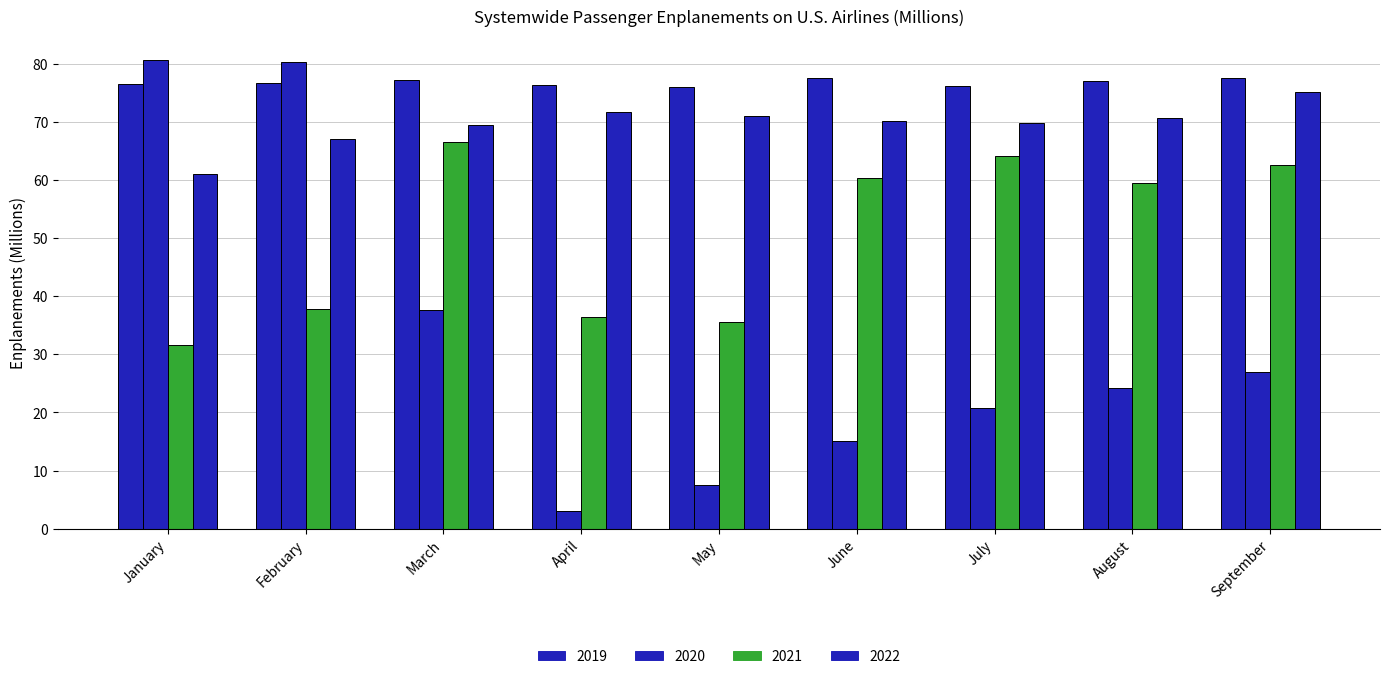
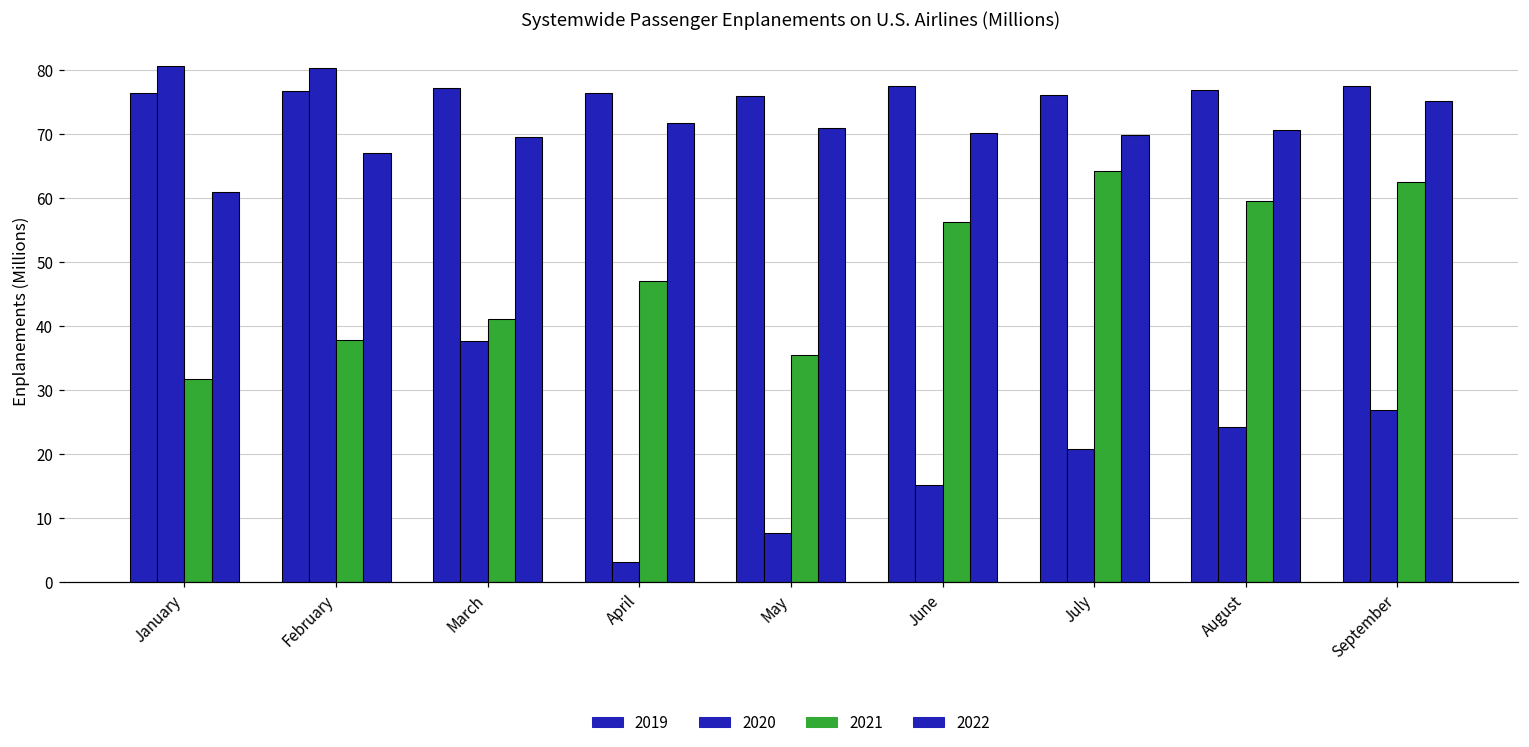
  {
    "2021": {
      "January": 32,
      "February": 38,
-     "March": 67,
-     "April": 36,
+     "March": 41,
+     "April": 47,
      "May": 36,
-     "June": 60,
+     "June": 56,
      "July": 64,
      "August": 60,
      "September": 63
    }
  }
